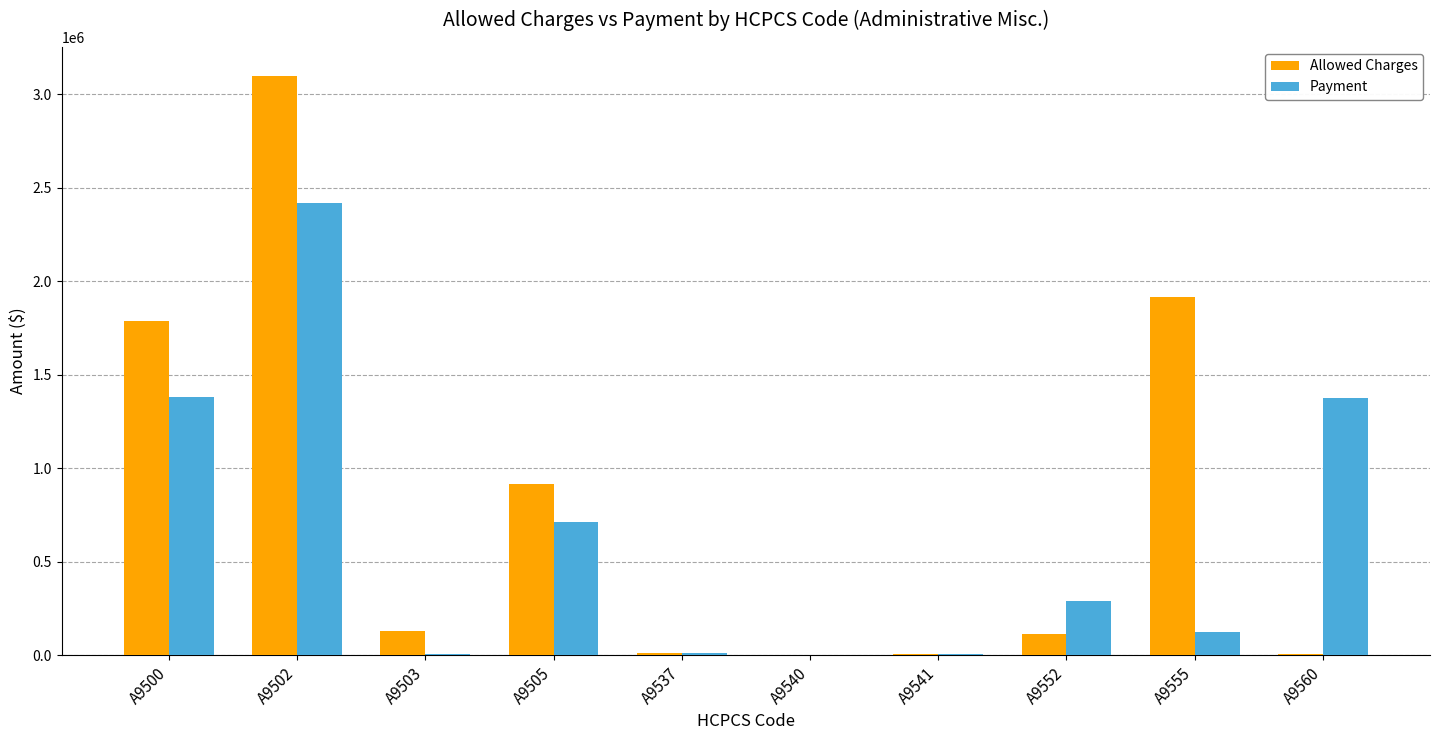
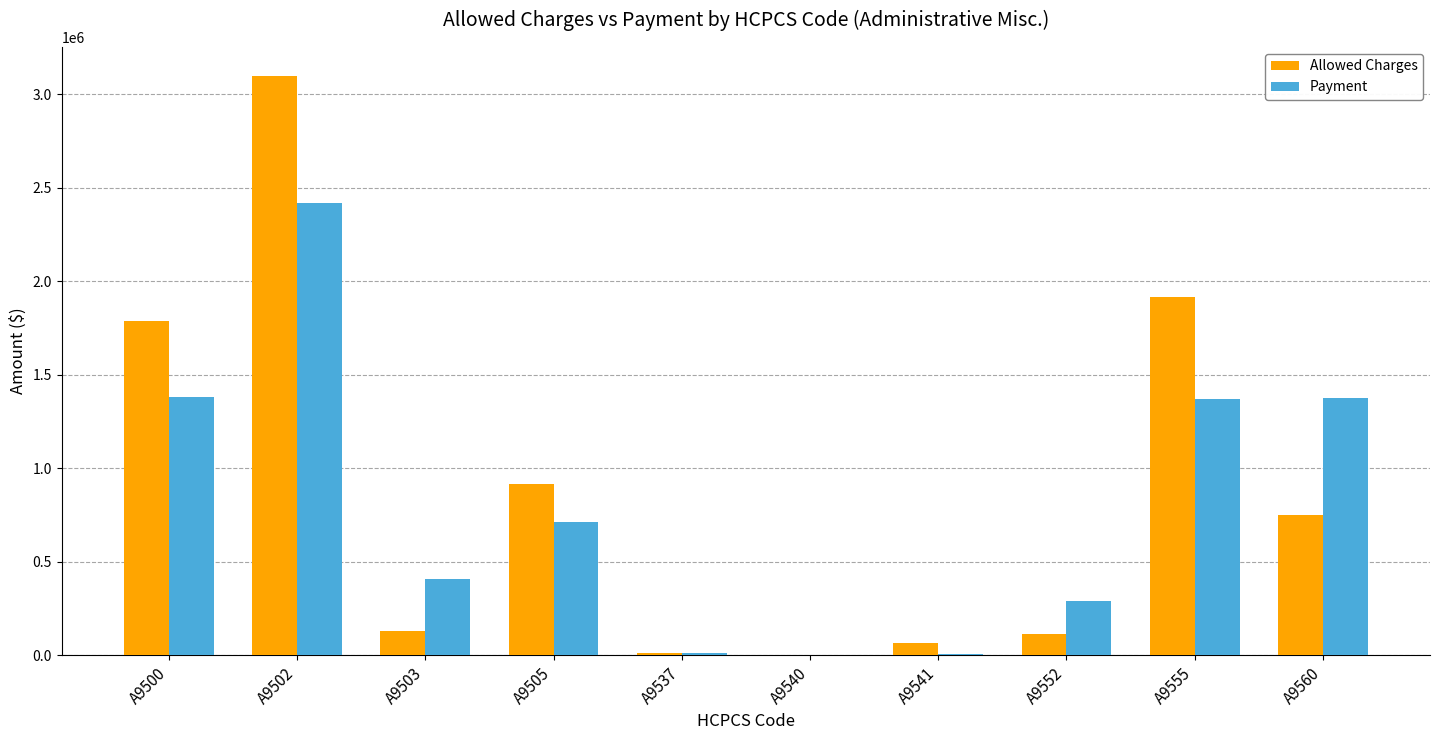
  {
    "Allowed Charges": {
      "A9500": 1780000,
      "A9502": 3100000,
      "A9503": 130000,
      "A9505": 910000,
-     "A9541": 10000,
+     "A9541": 70000,
      "A9552": 120000,
      "A9555": 1910000,
-     "A9560": 0
+     "A9560": 750000
    },
    "Payment": {
      "A9500": 1380000,
      "A9502": 2420000,
-     "A9503": 10000,
+     "A9503": 410000,
      "A9505": 710000,
      "A9552": 290000,
-     "A9555": 120000,
+     "A9555": 1370000,
      "A9560": 1370000
    }
  }
